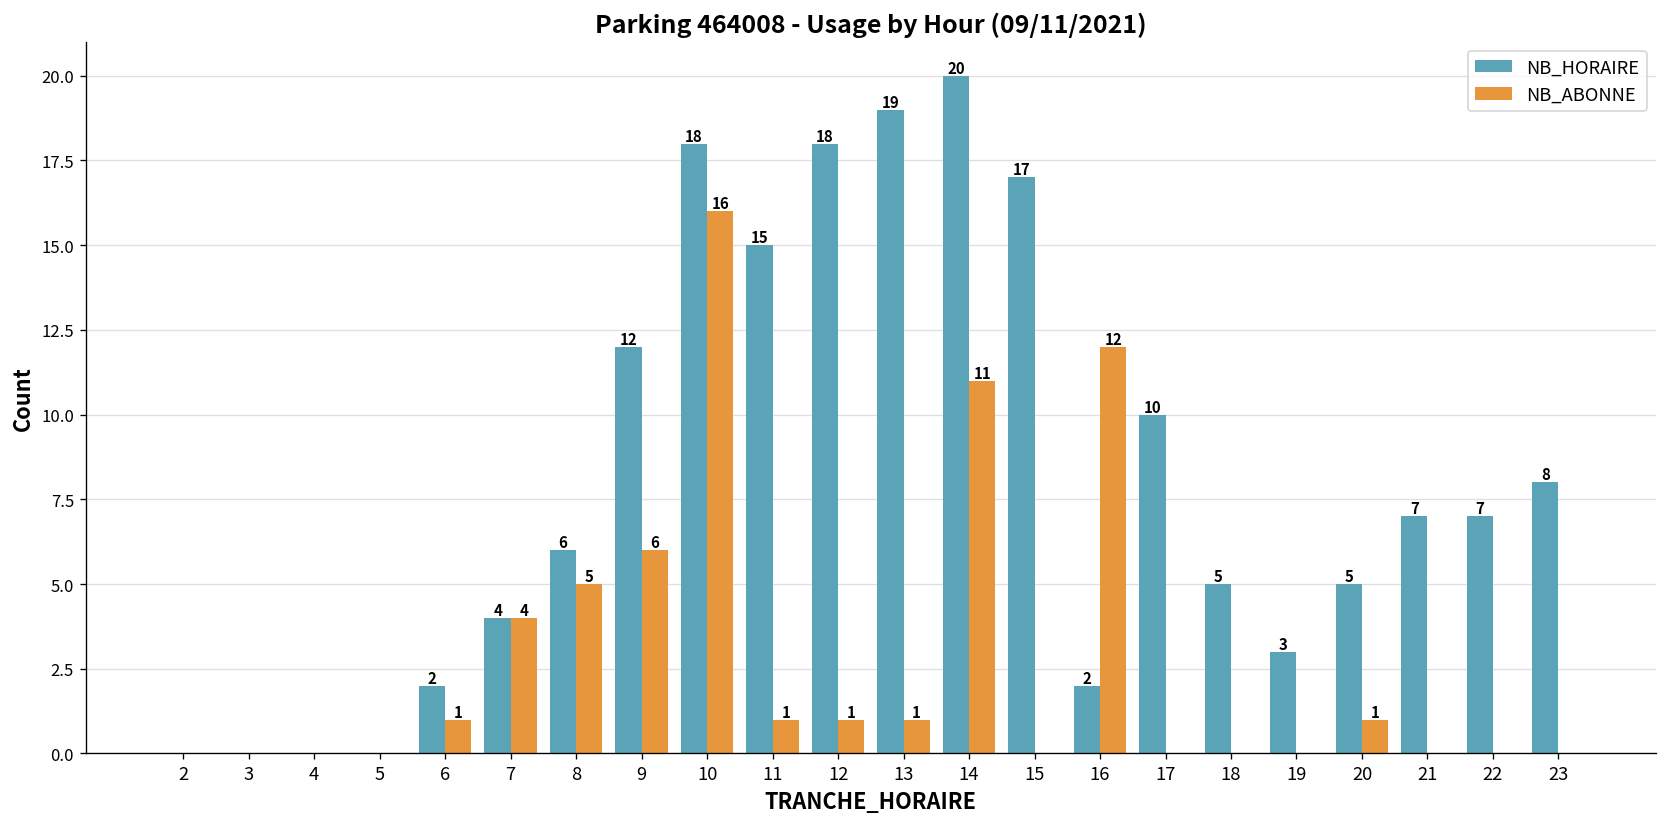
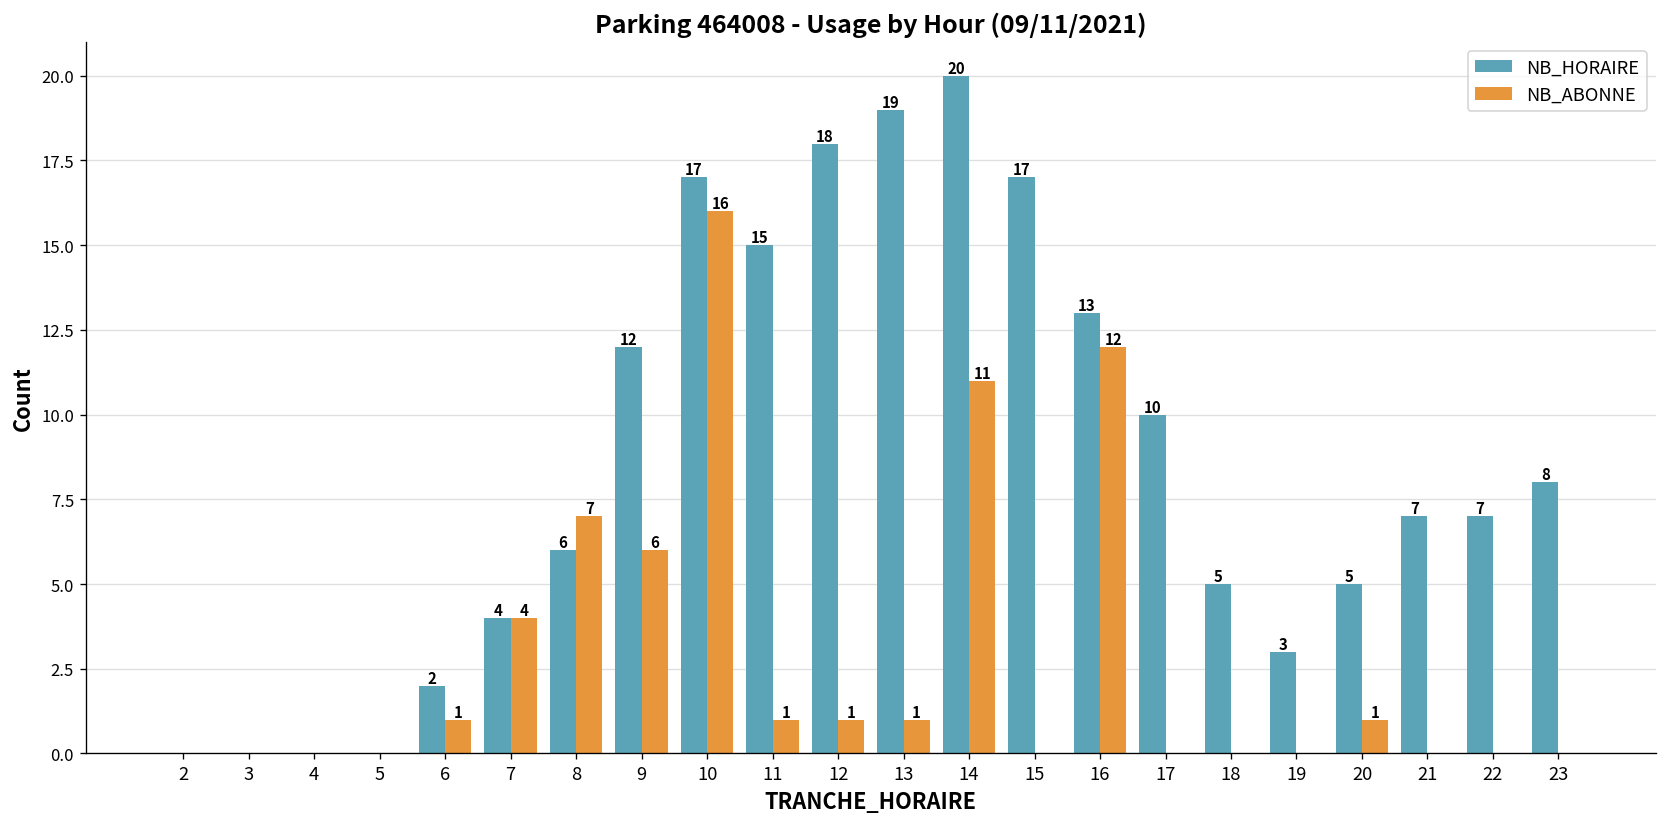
  {
    "NB_HORAIRE": {
      "6": 2,
      "7": 4,
      "8": 6,
      "9": 12,
-     "10": 18,
+     "10": 17,
      "11": 15,
      "12": 18,
      "13": 19,
      "14": 20,
      "15": 17,
-     "16": 2,
+     "16": 13,
      "17": 10,
      "18": 5,
      "19": 3,
      "20": 5,
      "21": 7,
      "22": 7,
      "23": 8
    },
    "NB_ABONNE": {
      "6": 1,
      "7": 4,
-     "8": 5,
+     "8": 7,
      "9": 6,
      "10": 16,
      "11": 1,
      "12": 1,
      "13": 1,
      "14": 11,
      "16": 12,
      "20": 1
    }
  }
